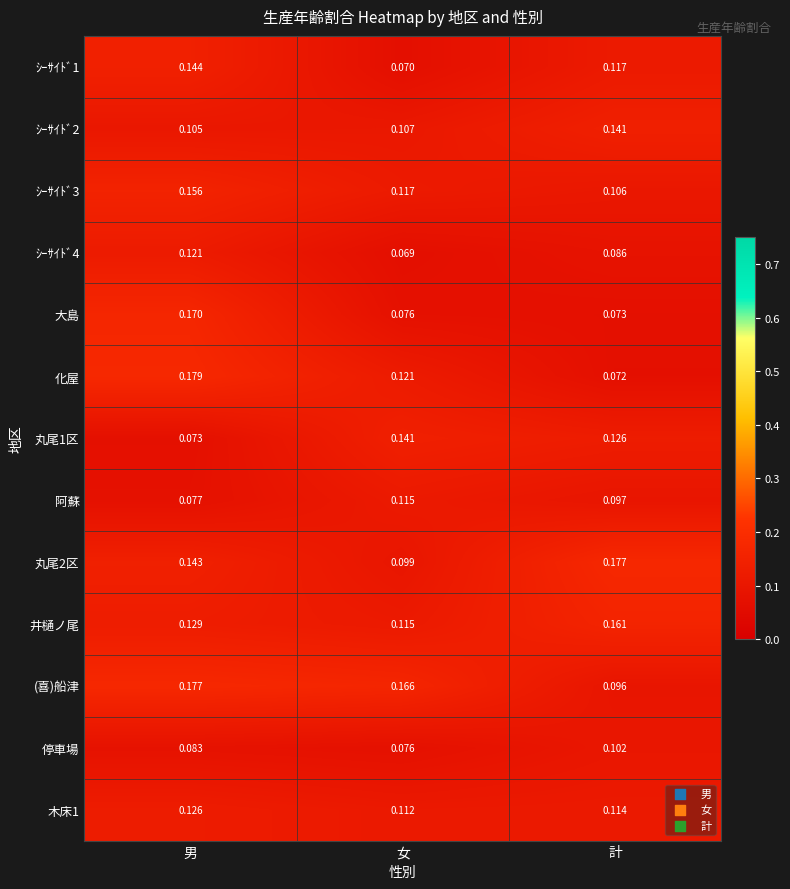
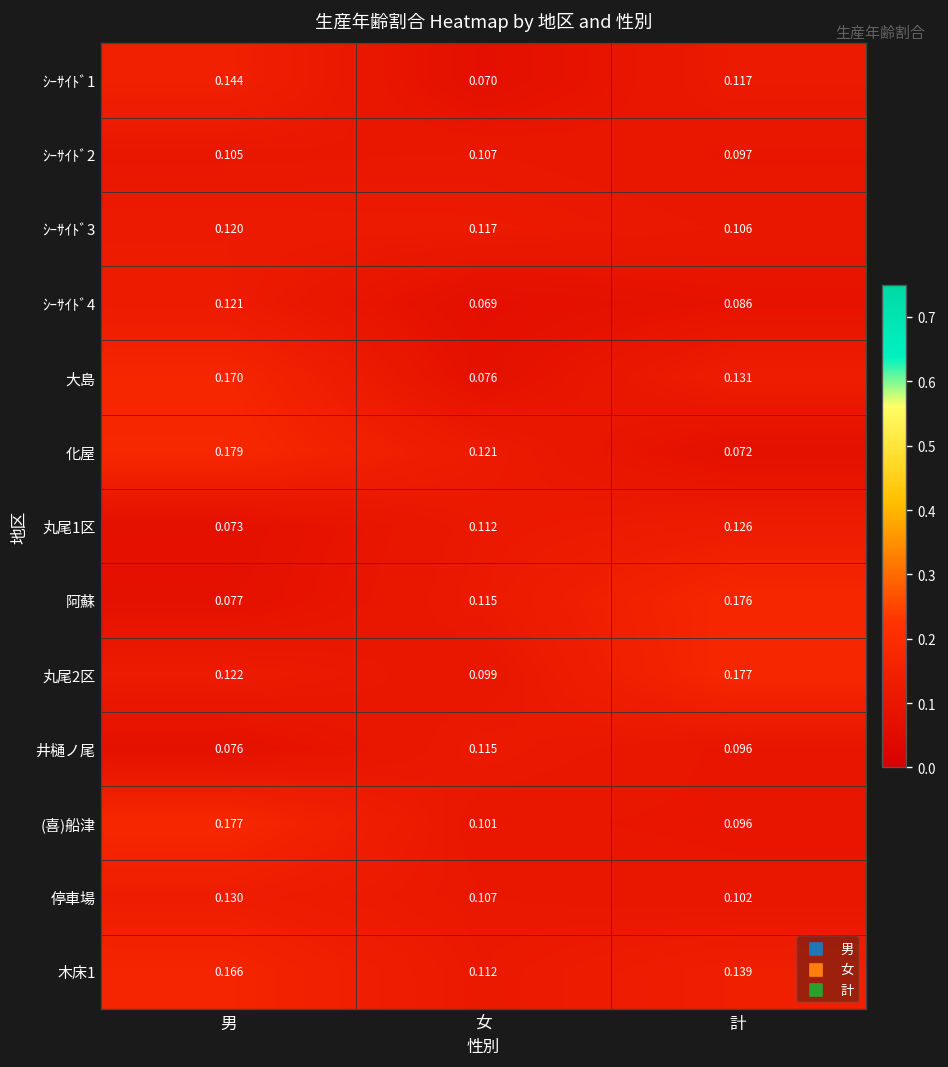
  {
    "ｼｰｻｲﾄﾞ1": {
      "男": 0.144,
      "女": 0.070,
      "計": 0.117
    },
    "ｼｰｻｲﾄﾞ2": {
      "男": 0.105,
      "女": 0.107,
-     "計": 0.141
+     "計": 0.097
    },
    "ｼｰｻｲﾄﾞ3": {
-     "男": 0.156,
+     "男": 0.120,
      "女": 0.117,
      "計": 0.106
    },
    "ｼｰｻｲﾄﾞ4": {
      "男": 0.121,
      "女": 0.069,
      "計": 0.086
    },
    "大島": {
      "男": 0.170,
      "女": 0.076,
-     "計": 0.073
+     "計": 0.131
    },
    "化屋": {
      "男": 0.179,
      "女": 0.121,
      "計": 0.072
    },
    "丸尾1区": {
      "男": 0.073,
-     "女": 0.141,
+     "女": 0.112,
      "計": 0.126
    },
    "阿蘇": {
      "男": 0.077,
      "女": 0.115,
-     "計": 0.097
+     "計": 0.176
    },
    "丸尾2区": {
-     "男": 0.143,
+     "男": 0.122,
      "女": 0.099,
      "計": 0.177
    },
    "井樋ノ尾": {
-     "男": 0.129,
+     "男": 0.076,
      "女": 0.115,
-     "計": 0.161
+     "計": 0.096
    },
    "(喜)船津": {
      "男": 0.177,
-     "女": 0.166,
+     "女": 0.101,
      "計": 0.096
    },
    "停車場": {
-     "男": 0.083,
-     "女": 0.076,
+     "男": 0.130,
+     "女": 0.107,
      "計": 0.102
    },
    "木床1": {
-     "男": 0.126,
+     "男": 0.166,
      "女": 0.112,
-     "計": 0.114
+     "計": 0.139
    }
  }
